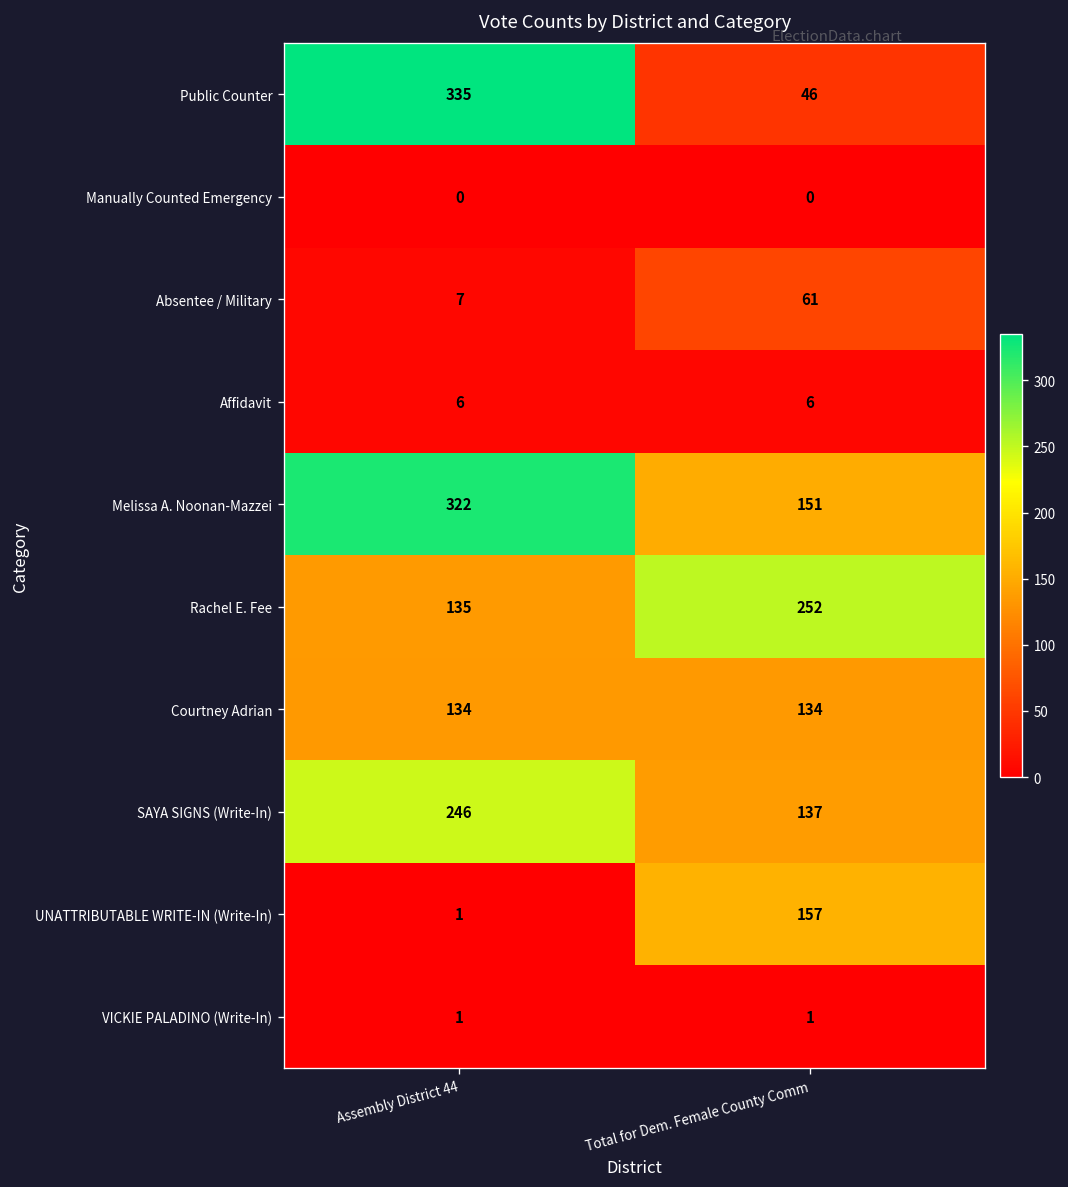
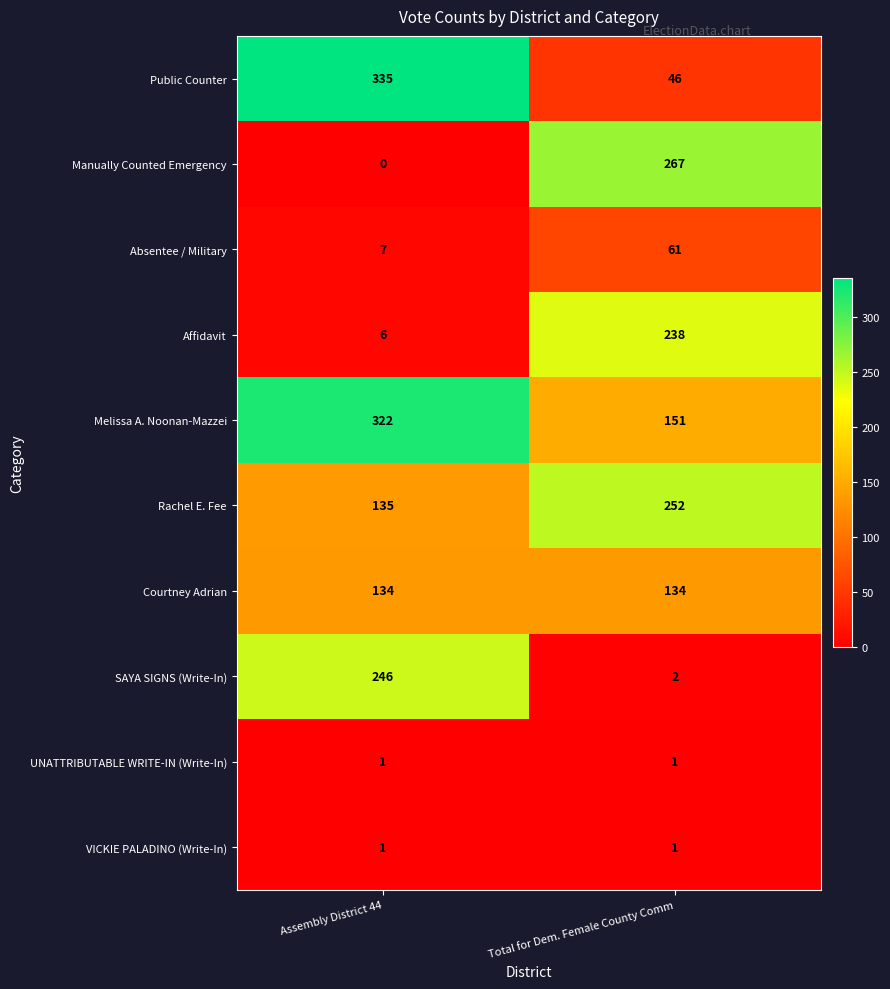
  {
    "Public Counter": {
      "Assembly District 44": 335,
      "Total for Dem. Female County Comm": 46
    },
    "Manually Counted Emergency": {
      "Assembly District 44": 0,
-     "Total for Dem. Female County Comm": 0
+     "Total for Dem. Female County Comm": 267
    },
    "Absentee / Military": {
      "Assembly District 44": 7,
      "Total for Dem. Female County Comm": 61
    },
    "Affidavit": {
      "Assembly District 44": 6,
-     "Total for Dem. Female County Comm": 6
+     "Total for Dem. Female County Comm": 238
    },
    "Melissa A. Noonan-Mazzei": {
      "Assembly District 44": 322,
      "Total for Dem. Female County Comm": 151
    },
    "Rachel E. Fee": {
      "Assembly District 44": 135,
      "Total for Dem. Female County Comm": 252
    },
    "Courtney Adrian": {
      "Assembly District 44": 134,
      "Total for Dem. Female County Comm": 134
    },
    "SAYA SIGNS (Write-In)": {
      "Assembly District 44": 246,
-     "Total for Dem. Female County Comm": 137
+     "Total for Dem. Female County Comm": 2
    },
    "UNATTRIBUTABLE WRITE-IN (Write-In)": {
      "Assembly District 44": 1,
-     "Total for Dem. Female County Comm": 157
+     "Total for Dem. Female County Comm": 1
    },
    "VICKIE PALADINO (Write-In)": {
      "Assembly District 44": 1,
      "Total for Dem. Female County Comm": 1
    }
  }
